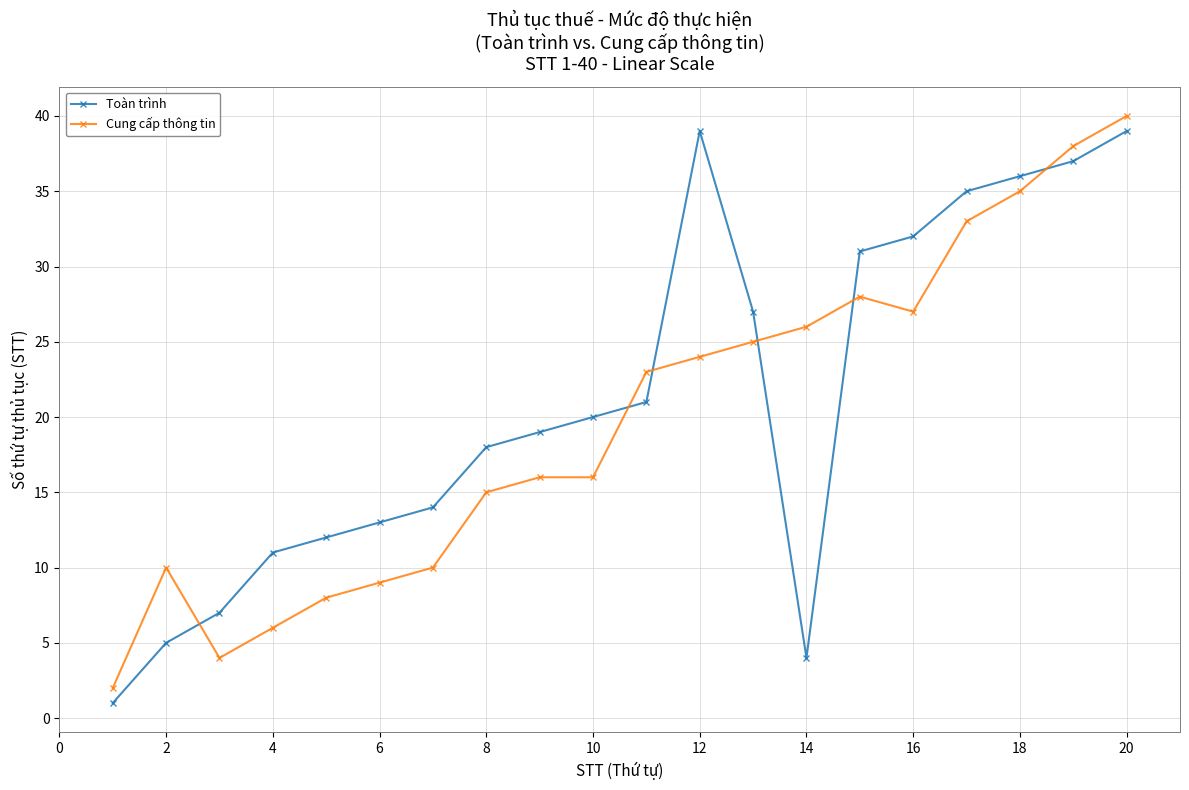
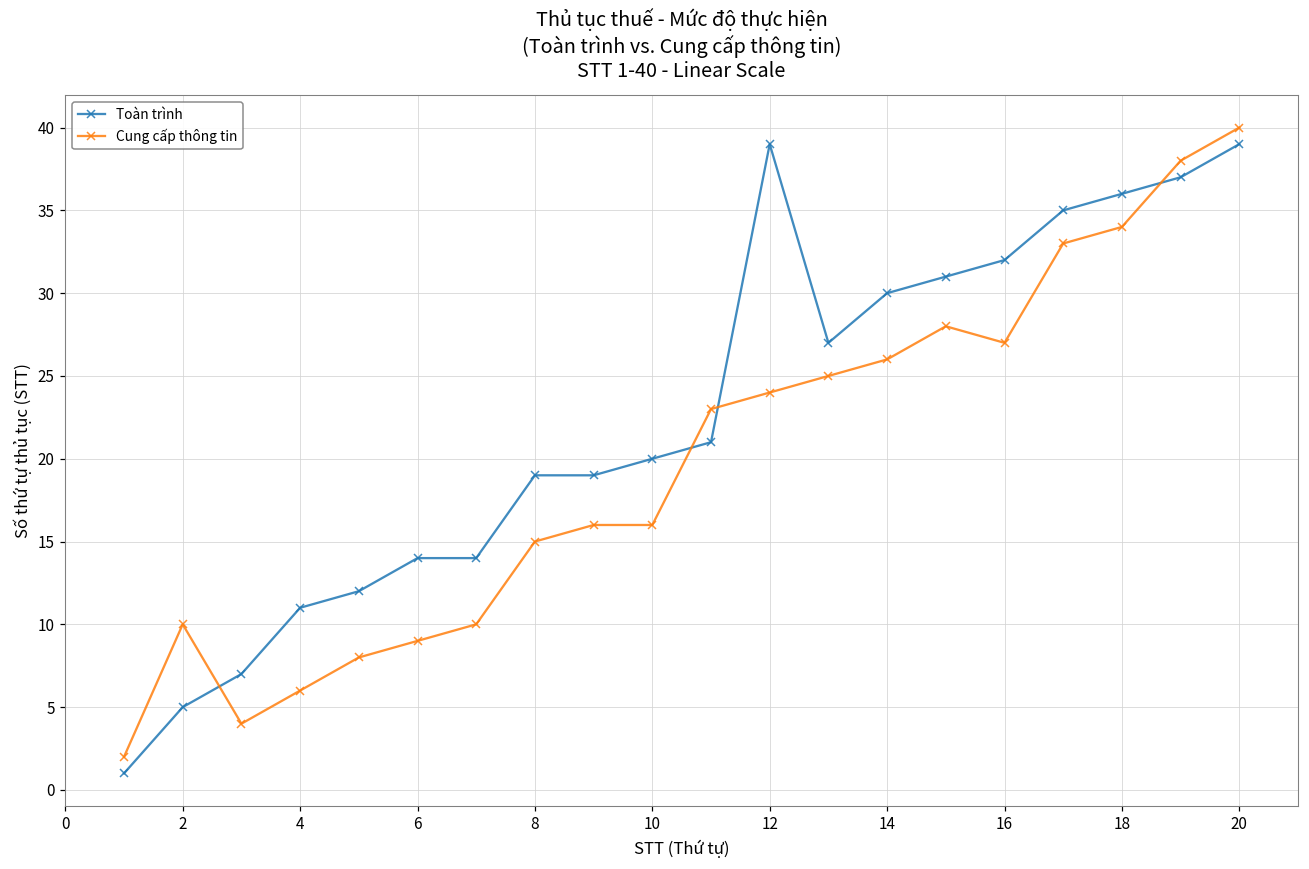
  {
    "Toàn trình": {
      "2": 5,
      "4": 11,
-     "6": 13,
-     "8": 18,
+     "6": 14,
+     "8": 19,
      "10": 20,
      "12": 39,
-     "14": 4,
+     "14": 30,
      "16": 32,
      "18": 36,
      "20": 39
    },
    "Cung cấp thông tin": {
      "2": 10,
      "4": 6,
      "6": 9,
      "8": 15,
      "10": 16,
      "12": 24,
      "14": 26,
      "16": 27,
-     "18": 35,
+     "18": 34,
      "20": 40
    }
  }
